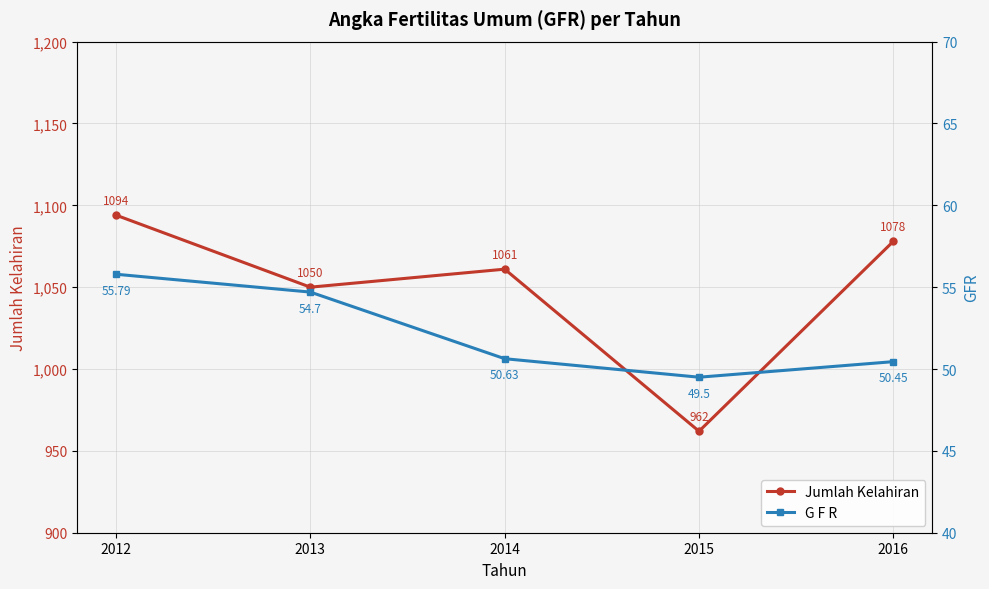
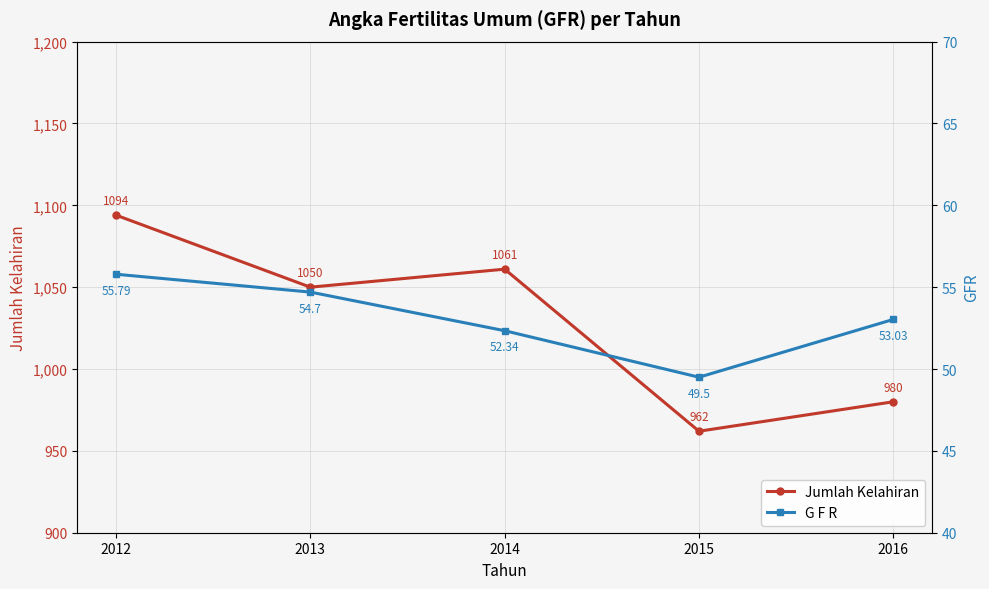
  {
    "Jumlah Kelahiran": {
      "2012": 1094,
      "2013": 1050,
      "2014": 1061,
      "2015": 962,
-     "2016": 1078
+     "2016": 980
    },
    "G F R": {
      "2012": 55.79,
      "2013": 54.7,
-     "2014": 50.63,
+     "2014": 52.34,
      "2015": 49.5,
-     "2016": 50.45
+     "2016": 53.03
    }
  }
